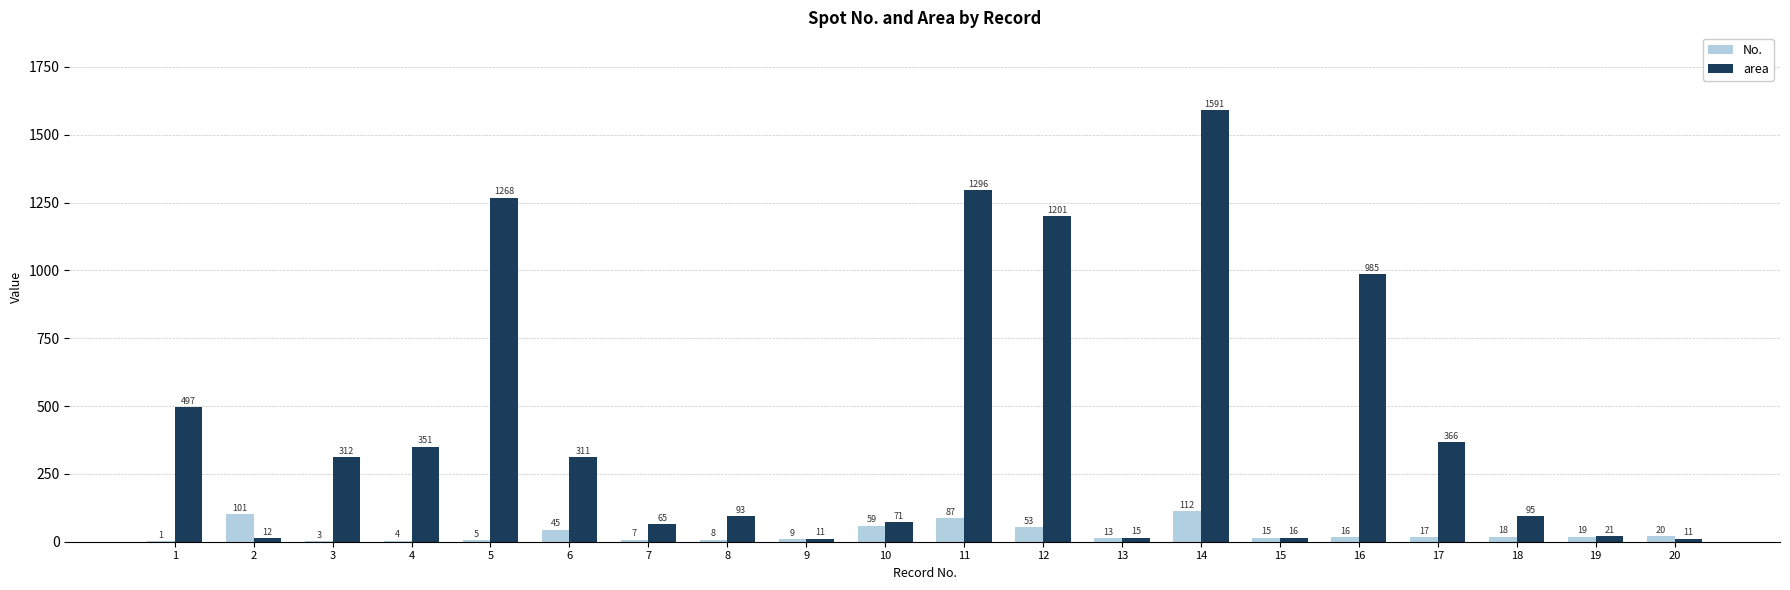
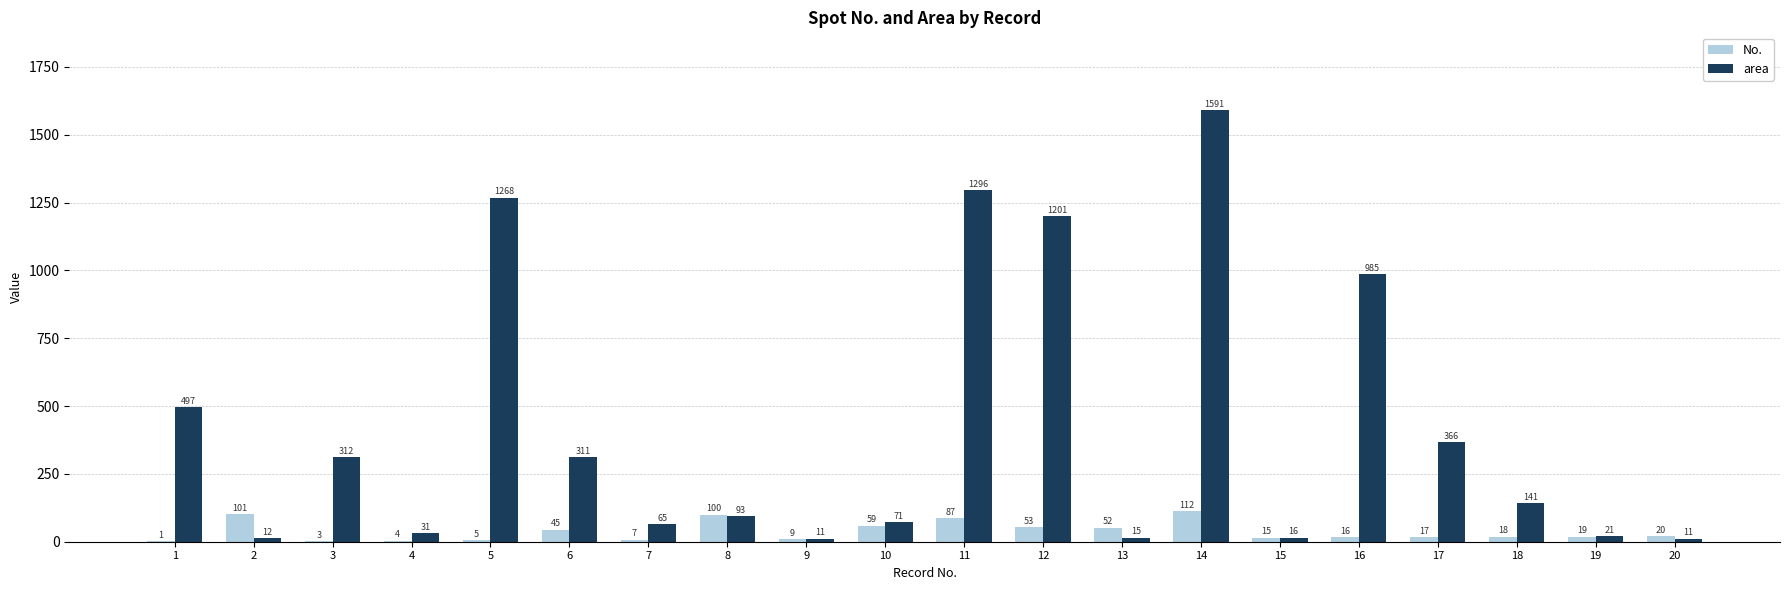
  {
    "No.": {
      "1": 1,
      "2": 101,
      "3": 3,
      "4": 4,
      "5": 5,
      "6": 45,
      "7": 7,
-     "8": 8,
+     "8": 100,
      "9": 9,
      "10": 59,
      "11": 87,
      "12": 53,
-     "13": 13,
+     "13": 52,
      "14": 112,
      "15": 15,
      "16": 16,
      "17": 17,
      "18": 18,
      "19": 19,
      "20": 20
    },
    "area": {
      "1": 497,
      "2": 12,
      "3": 312,
-     "4": 351,
+     "4": 31,
      "5": 1268,
      "6": 311,
      "7": 65,
      "8": 93,
      "9": 11,
      "10": 71,
      "11": 1296,
      "12": 1201,
      "13": 15,
      "14": 1591,
      "15": 16,
      "16": 985,
      "17": 366,
-     "18": 95,
+     "18": 141,
      "19": 21,
      "20": 11
    }
  }
